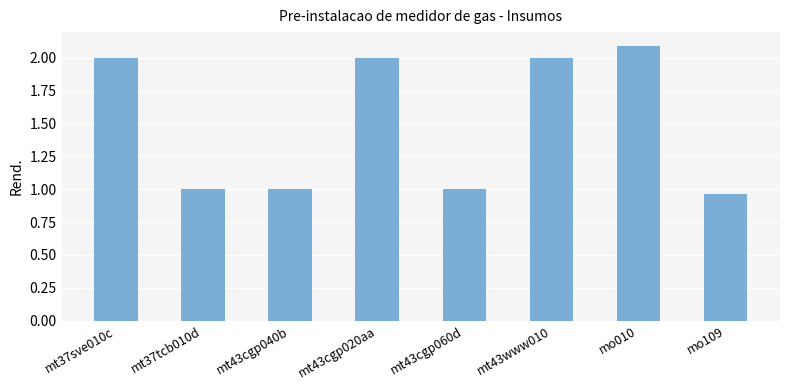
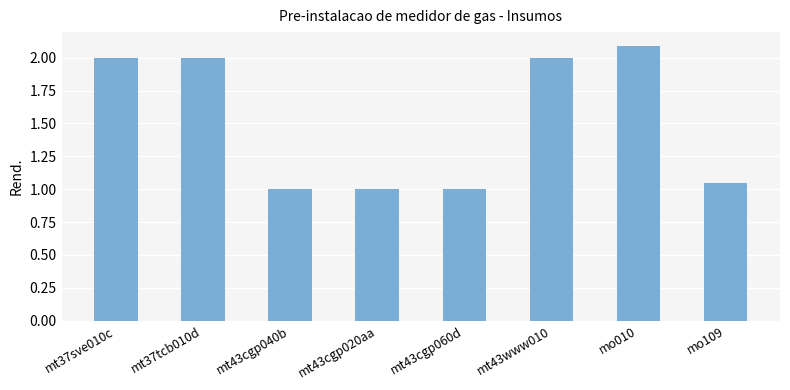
  {
    "mt37sve010c": 2.00,
-   "mt37tcb010d": 1,
+   "mt37tcb010d": 2,
    "mt43cgp040b": 1.00,
-   "mt43cgp020aa": 2,
+   "mt43cgp020aa": 1,
    "mt43cgp060d": 1.00,
    "mt43www010": 2.00,
    "mo010": 2.09,
-   "mo109": 0.96
+   "mo109": 1.05
  }
